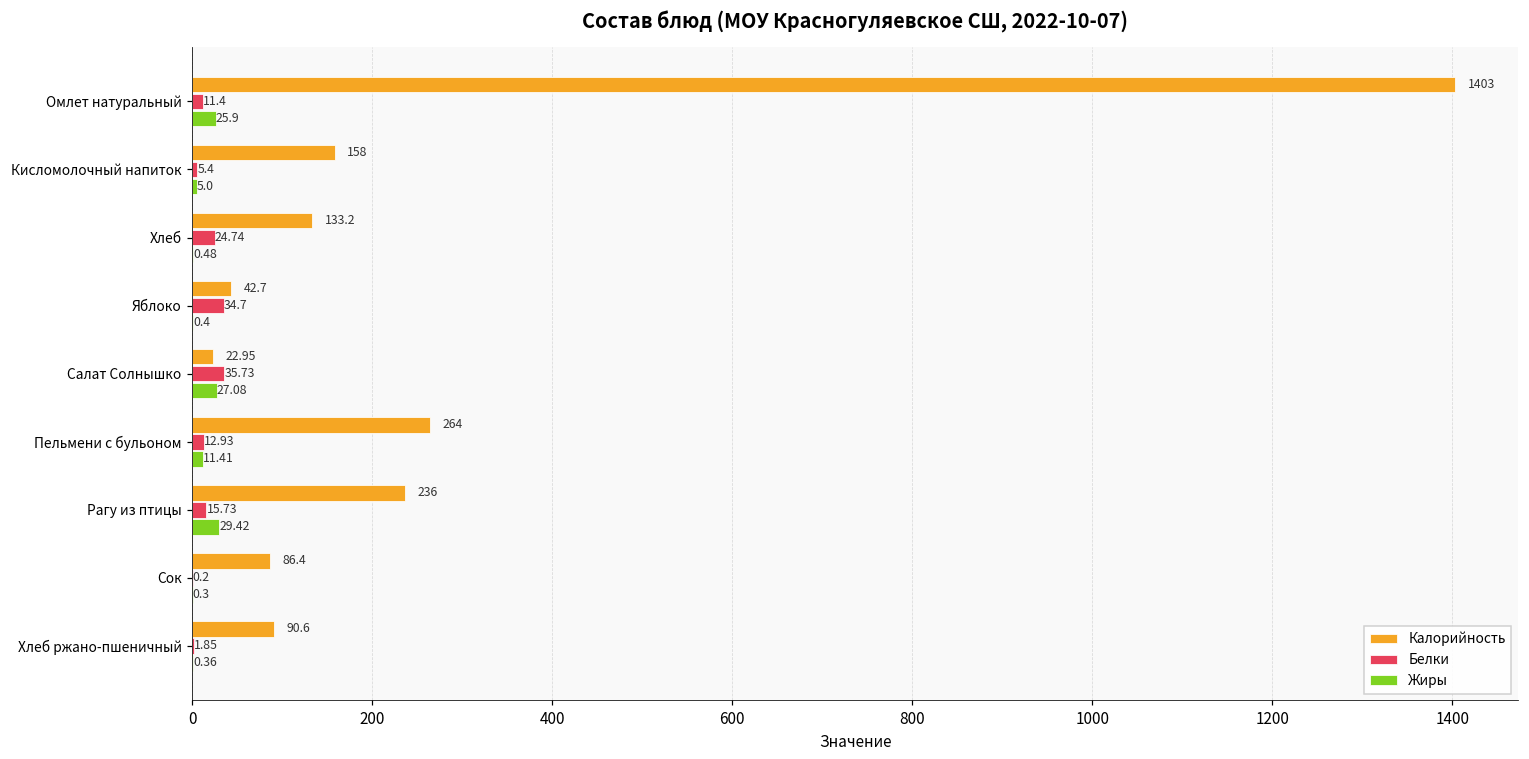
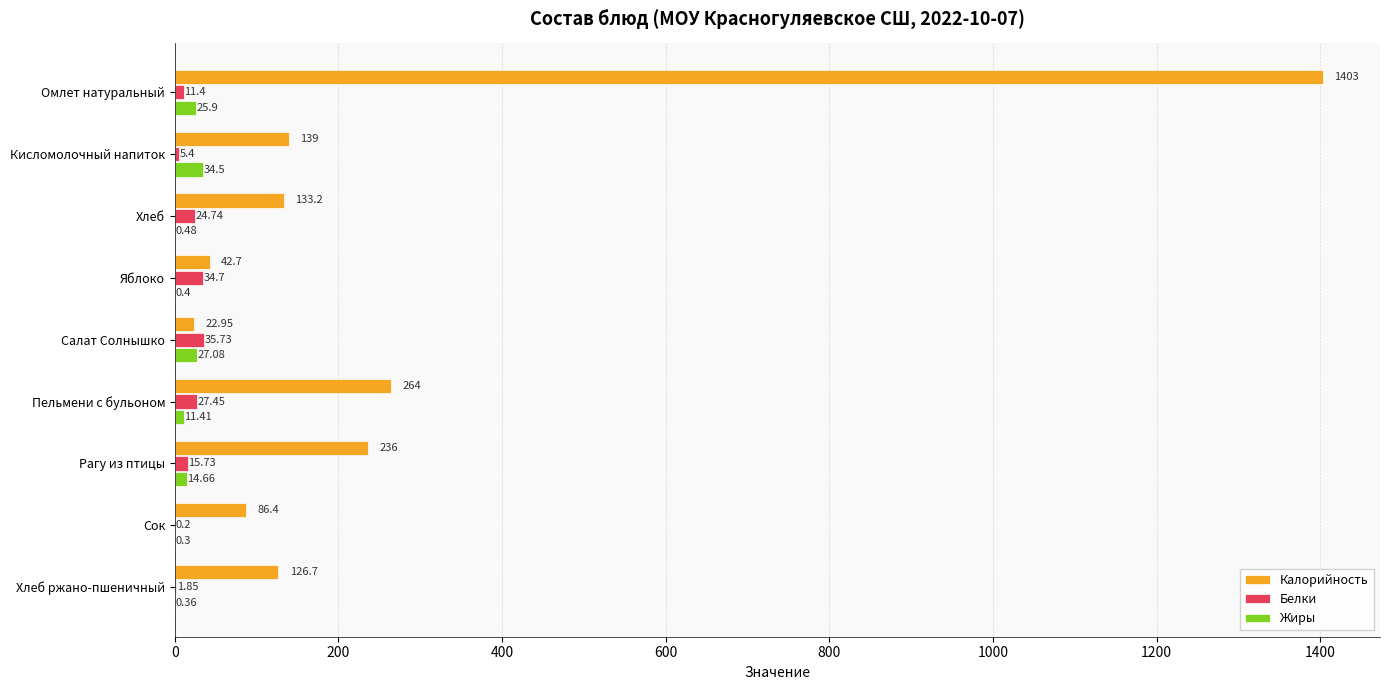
  {
    "Калорийность": {
      "Омлет натуральный": 1403,
-     "Кисломолочный напиток": 158,
+     "Кисломолочный напиток": 139,
      "Хлеб": 133.2,
      "Яблоко": 42.7,
      "Салат Солнышко": 22.95,
      "Пельмени с бульоном": 264,
      "Рагу из птицы": 236,
      "Сок": 86.4,
-     "Хлеб ржано-пшеничный": 90.6
+     "Хлеб ржано-пшеничный": 126.7
    },
    "Белки": {
      "Омлет натуральный": 11.4,
      "Кисломолочный напиток": 5.4,
      "Хлеб": 24.74,
      "Яблоко": 34.7,
      "Салат Солнышко": 35.73,
-     "Пельмени с бульоном": 12.93,
+     "Пельмени с бульоном": 27.45,
      "Рагу из птицы": 15.73,
      "Сок": 0.2,
      "Хлеб ржано-пшеничный": 1.85
    },
    "Жиры": {
      "Омлет натуральный": 25.9,
-     "Кисломолочный напиток": 5.0,
+     "Кисломолочный напиток": 34.5,
      "Хлеб": 0.48,
      "Яблоко": 0.4,
      "Салат Солнышко": 27.08,
      "Пельмени с бульоном": 11.41,
-     "Рагу из птицы": 29.42,
+     "Рагу из птицы": 14.66,
      "Сок": 0.3,
      "Хлеб ржано-пшеничный": 0.36
    }
  }
